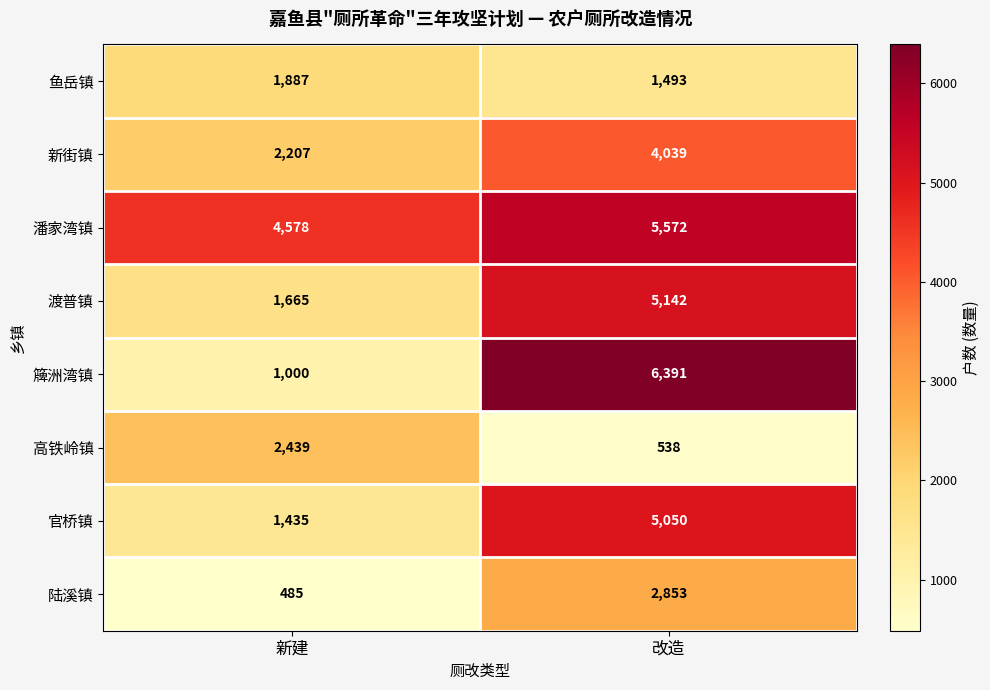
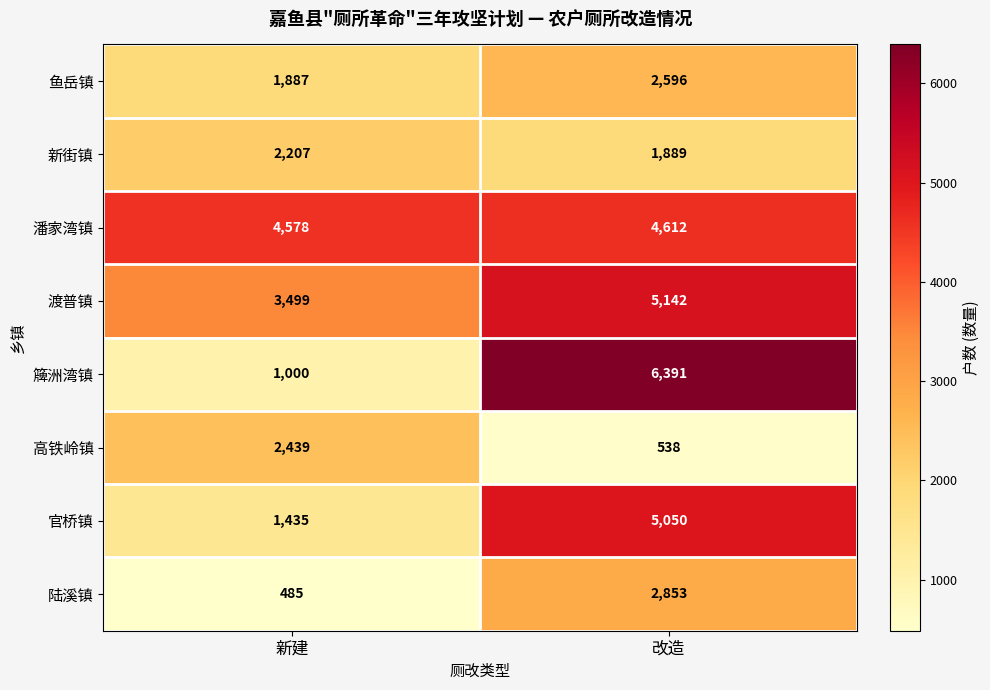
  {
    "鱼岳镇": {
      "新建": "1,887",
-     "改造": "1,493"
+     "改造": "2,596"
    },
    "新街镇": {
      "新建": "2,207",
-     "改造": "4,039"
+     "改造": "1,889"
    },
    "潘家湾镇": {
      "新建": "4,578",
-     "改造": "5,572"
+     "改造": "4,612"
    },
    "渡普镇": {
-     "新建": "1,665",
+     "新建": "3,499",
      "改造": "5,142"
    },
    "簰洲湾镇": {
      "新建": "1,000",
      "改造": "6,391"
    },
    "高铁岭镇": {
      "新建": "2,439",
      "改造": "538"
    },
    "官桥镇": {
      "新建": "1,435",
      "改造": "5,050"
    },
    "陆溪镇": {
      "新建": "485",
      "改造": "2,853"
    }
  }
